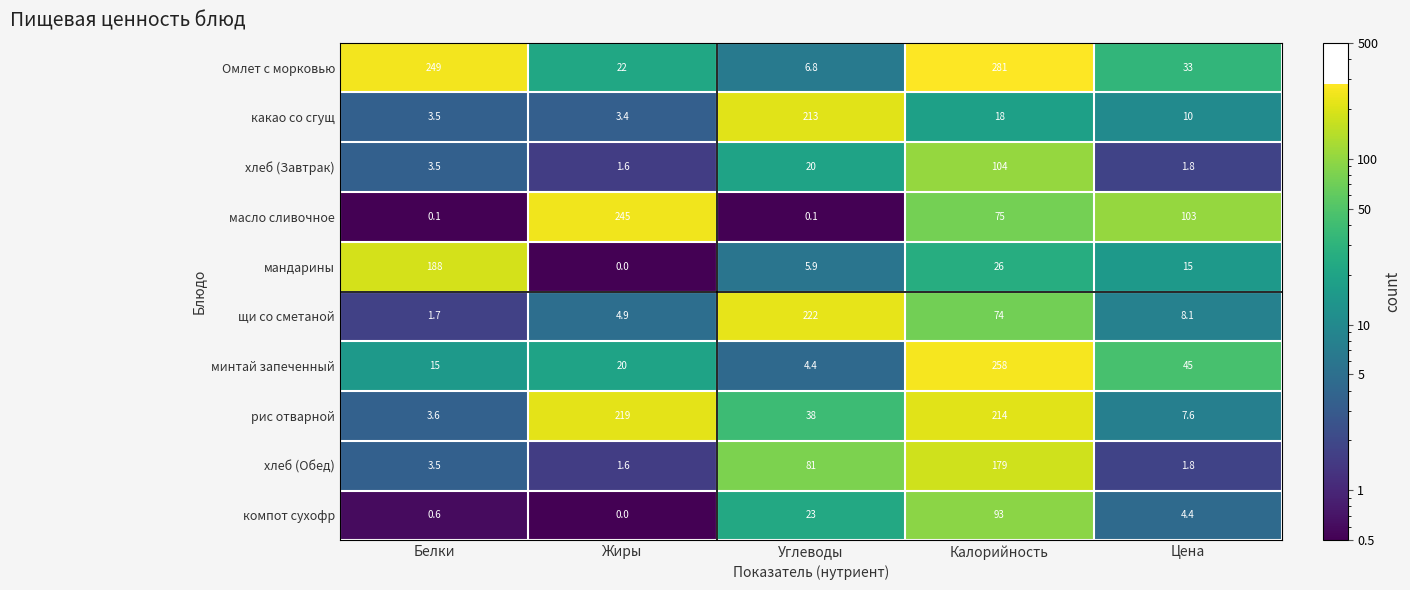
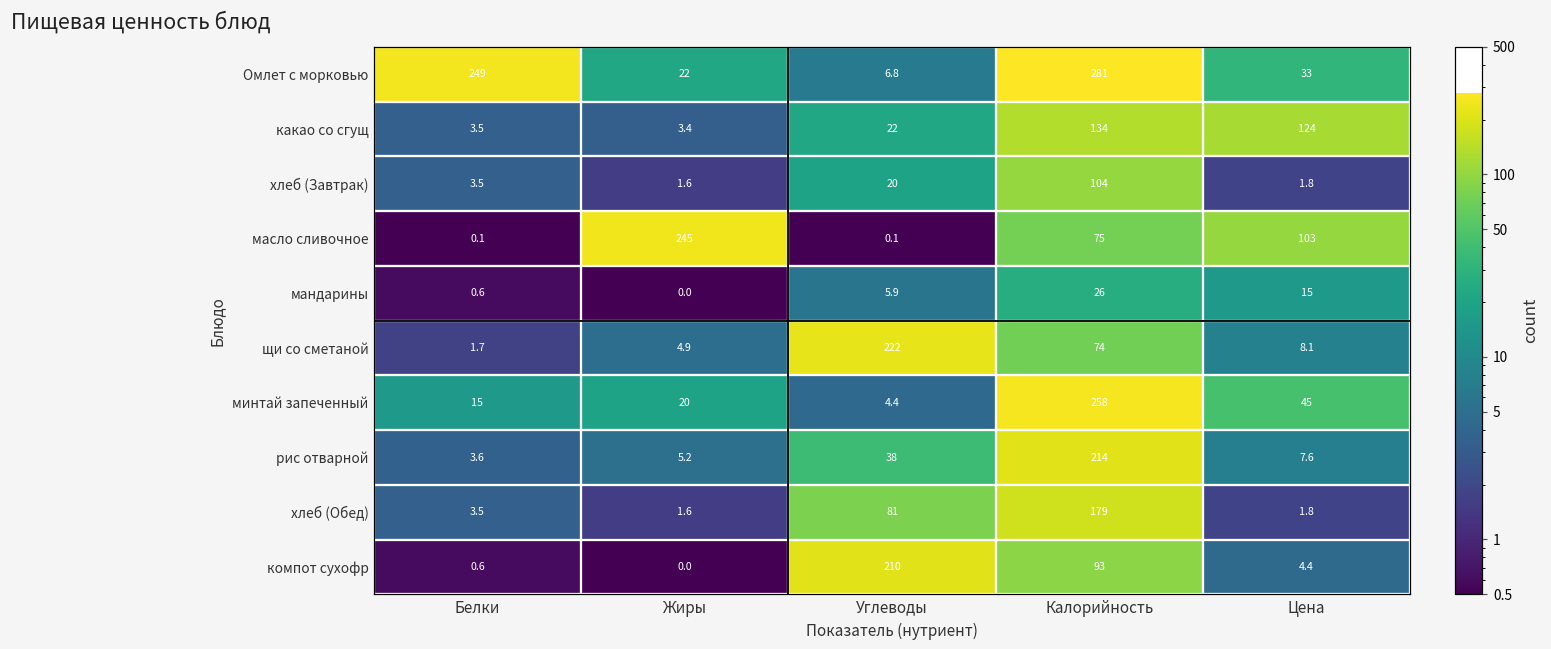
  {
    "Омлет с морковью": {
      "Белки": 249,
      "Жиры": 22,
      "Углеводы": 6.8,
      "Калорийность": 281,
      "Цена": 33
    },
    "какао со сгущ": {
      "Белки": 3.5,
      "Жиры": 3.4,
-     "Углеводы": 213,
-     "Калорийность": 18,
-     "Цена": 10
+     "Углеводы": 22,
+     "Калорийность": 134,
+     "Цена": 124
    },
    "хлеб (Завтрак)": {
      "Белки": 3.5,
      "Жиры": 1.6,
      "Углеводы": 20,
      "Калорийность": 104,
      "Цена": 1.8
    },
    "масло сливочное": {
      "Белки": 0.1,
      "Жиры": 245,
      "Углеводы": 0.1,
      "Калорийность": 75,
      "Цена": 103
    },
    "мандарины": {
-     "Белки": 188,
+     "Белки": 0.6,
      "Жиры": 0.0,
      "Углеводы": 5.9,
      "Калорийность": 26,
      "Цена": 15
    },
    "щи со сметаной": {
      "Белки": 1.7,
      "Жиры": 4.9,
      "Углеводы": 222,
      "Калорийность": 74,
      "Цена": 8.1
    },
    "минтай запеченный": {
      "Белки": 15,
      "Жиры": 20,
      "Углеводы": 4.4,
      "Калорийность": 258,
      "Цена": 45
    },
    "рис отварной": {
      "Белки": 3.6,
-     "Жиры": 219,
+     "Жиры": 5.2,
      "Углеводы": 38,
      "Калорийность": 214,
      "Цена": 7.6
    },
    "хлеб (Обед)": {
      "Белки": 3.5,
      "Жиры": 1.6,
      "Углеводы": 81,
      "Калорийность": 179,
      "Цена": 1.8
    },
    "компот сухофр": {
      "Белки": 0.6,
      "Жиры": 0.0,
-     "Углеводы": 23,
+     "Углеводы": 210,
      "Калорийность": 93,
      "Цена": 4.4
    }
  }
